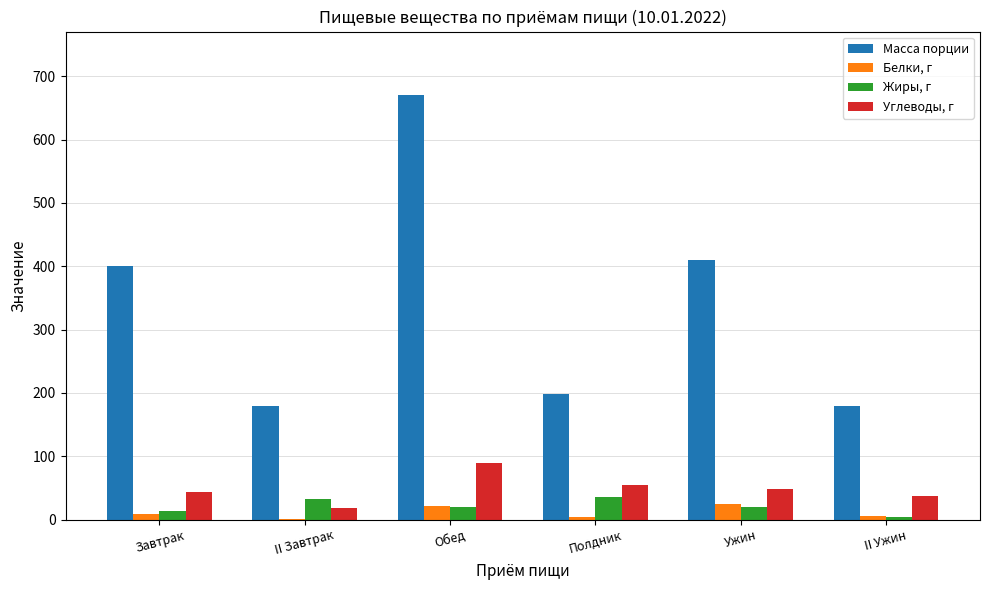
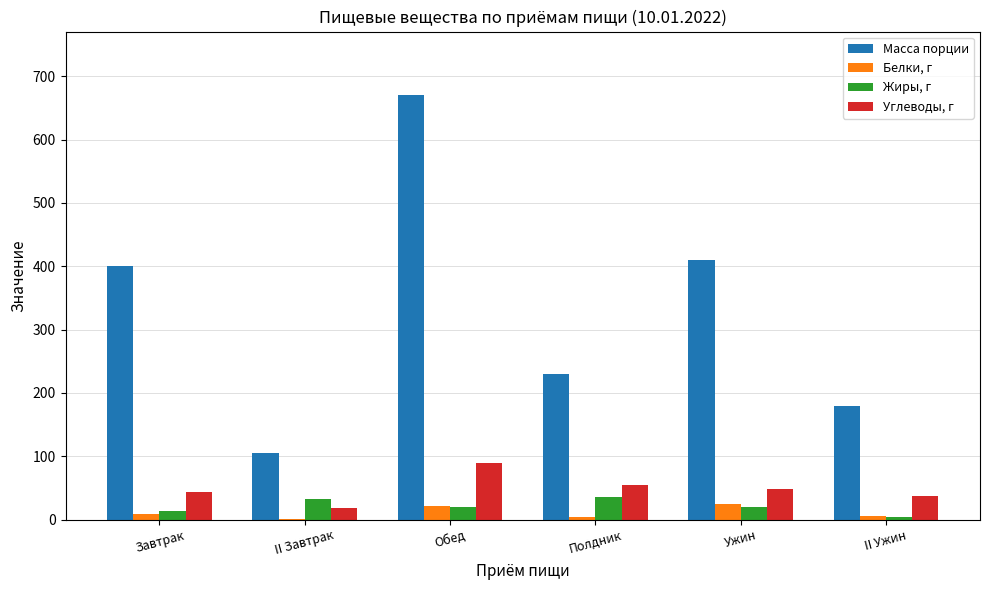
  {
    "Масса порции": {
      "Завтрак": 400,
-     "II Завтрак": 180,
+     "II Завтрак": 110,
      "Обед": 670,
-     "Полдник": 200,
+     "Полдник": 230,
      "Ужин": 410,
      "II Ужин": 180
    },
    "Белки, г": {
      "Завтрак": 10,
      "Обед": 20,
      "Полдник": 0,
      "Ужин": 20,
      "II Ужин": 10
    },
    "Жиры, г": {
      "Завтрак": 10,
      "II Завтрак": 30,
      "Обед": 20,
      "Полдник": 40,
      "Ужин": 20,
      "II Ужин": 0
    },
    "Углеводы, г": {
      "Завтрак": 40,
      "II Завтрак": 20,
      "Обед": 90,
      "Полдник": 50,
      "Ужин": 50,
      "II Ужин": 40
    }
  }
